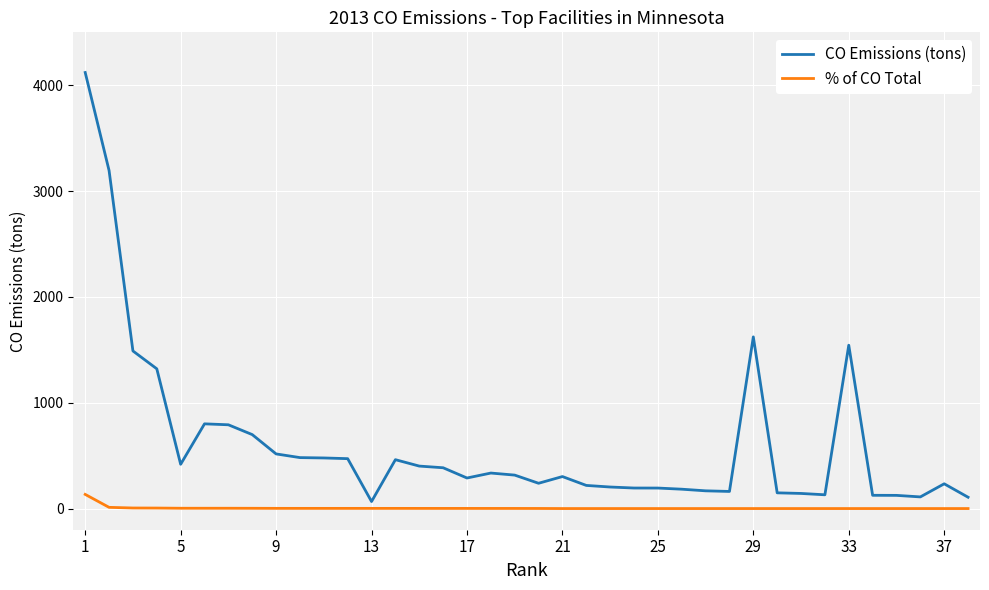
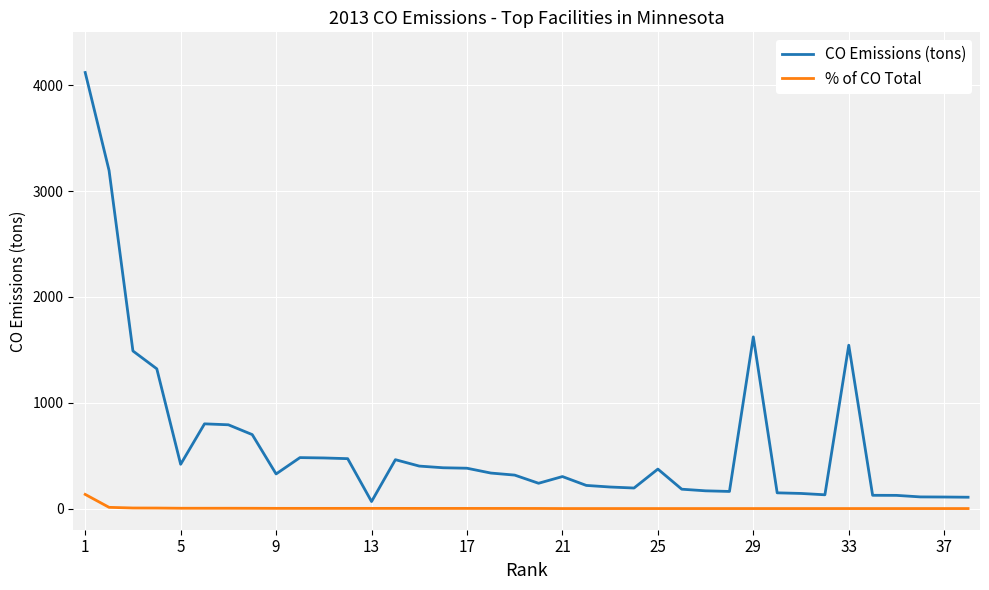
  {
    "CO Emissions (tons)": {
      "1": 4120,
      "5": 420,
-     "9": 520,
+     "9": 330,
      "13": 70,
-     "17": 290,
+     "17": 380,
      "21": 300,
-     "25": 190,
+     "25": 370,
      "29": 1620,
      "33": 1540,
-     "37": 230
+     "37": 110
    },
    "% of CO Total": {
      "1": 130,
      "5": 0,
      "9": 0,
      "13": 0,
      "17": 0,
      "21": 0,
      "25": 0,
      "29": 0,
      "33": 0,
      "37": 0
    }
  }
